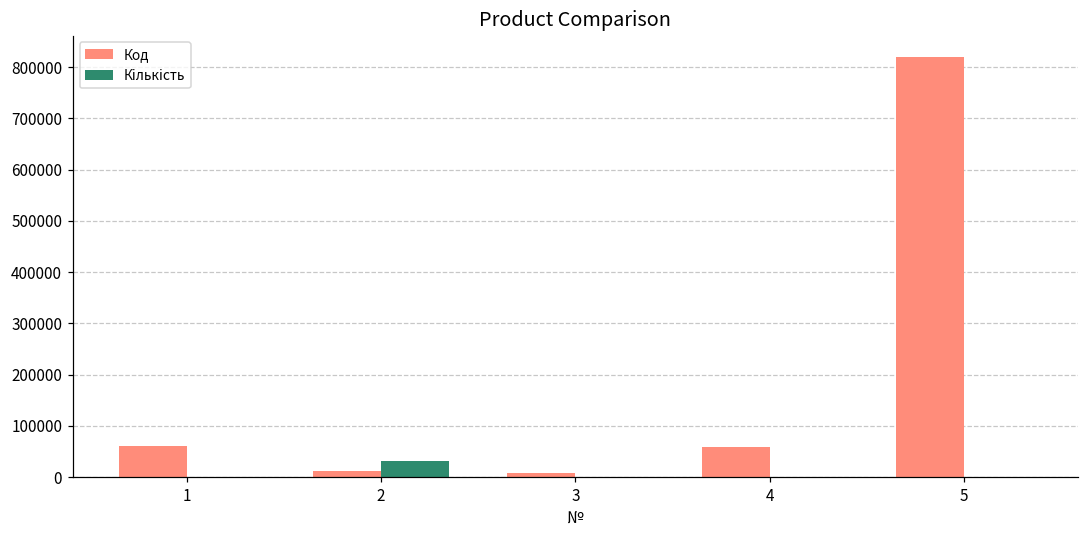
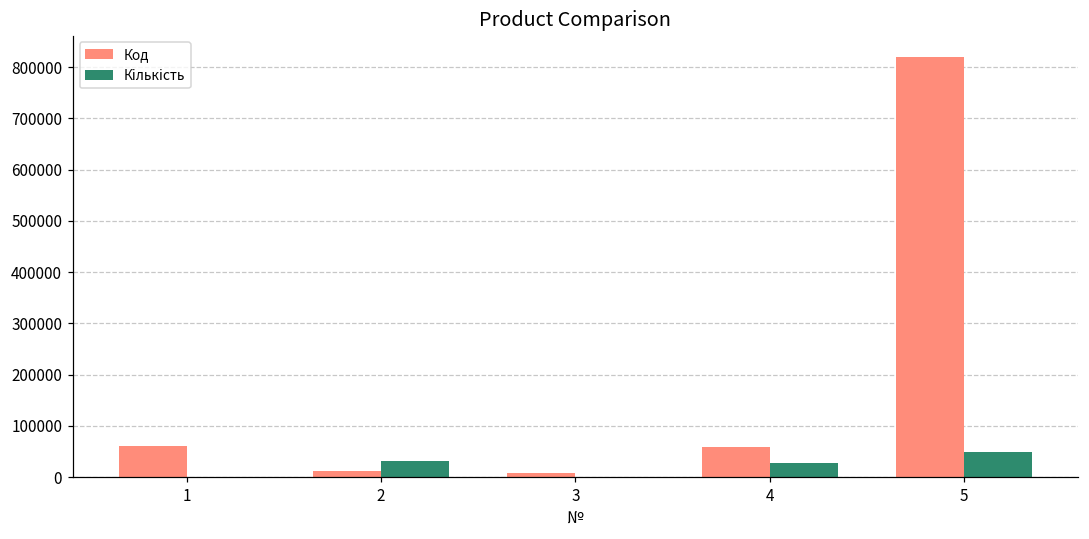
  {
    "Код": {
      "1": 60000,
      "2": 10000,
      "3": 10000,
      "4": 60000,
      "5": 820000
    },
    "Кількість": {
      "2": 30000,
-     "4": 0,
-     "5": 0
+     "4": 30000,
+     "5": 50000
    }
  }
